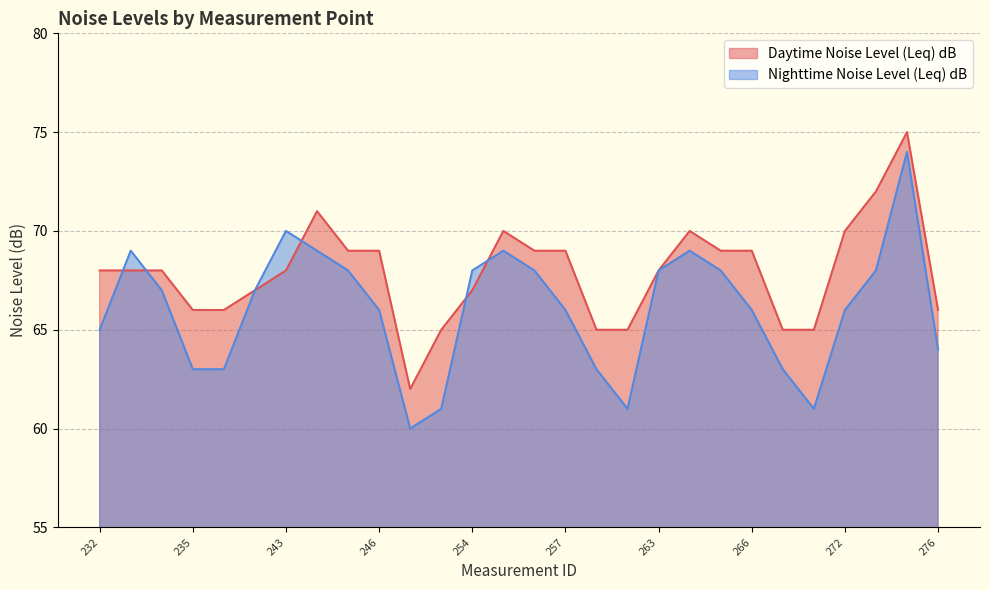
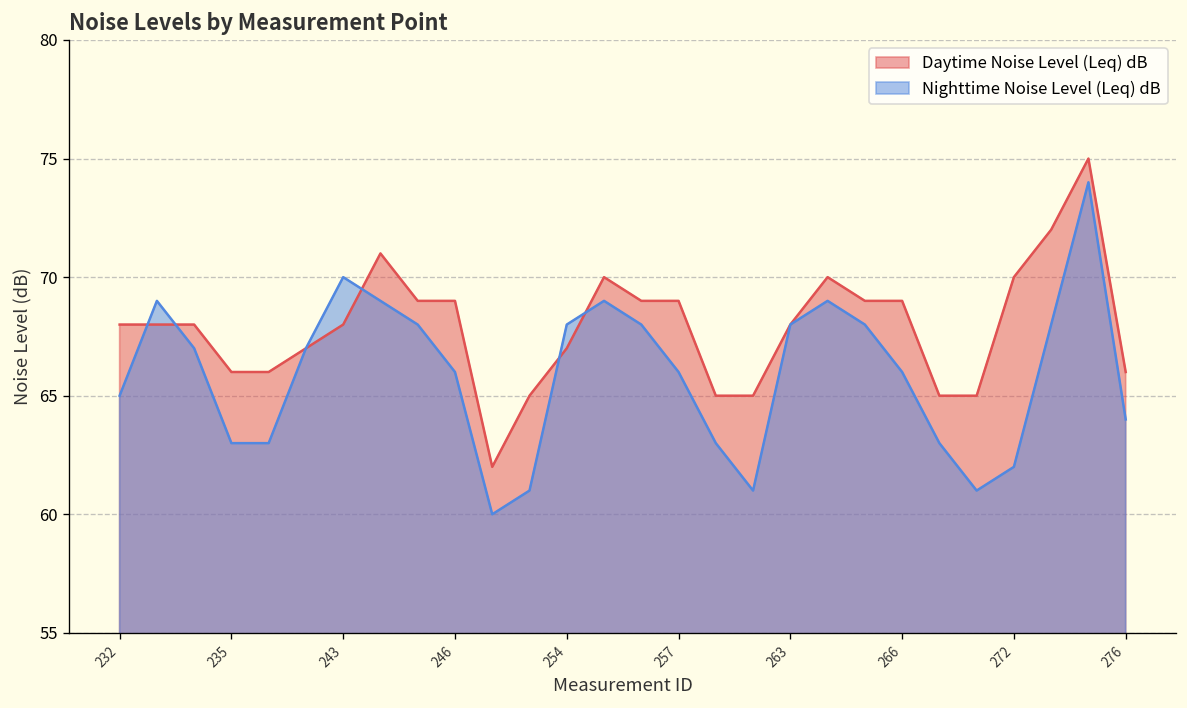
  {
    "Daytime Noise Level (Leq) dB": {
      "232": 68,
      "235": 66,
      "243": 68,
      "246": 69,
      "254": 67,
      "257": 69,
      "266": 69,
      "272": 70,
      "276": 66
    },
    "Nighttime Noise Level (Leq) dB": {
      "232": 65,
      "235": 63,
      "243": 70,
      "246": 66,
      "254": 68,
      "257": 66,
      "266": 66,
-     "272": 66,
+     "272": 62,
      "276": 64
    }
  }
